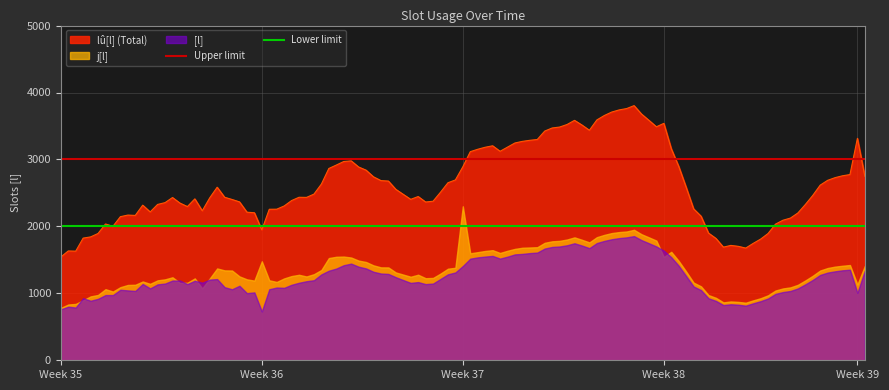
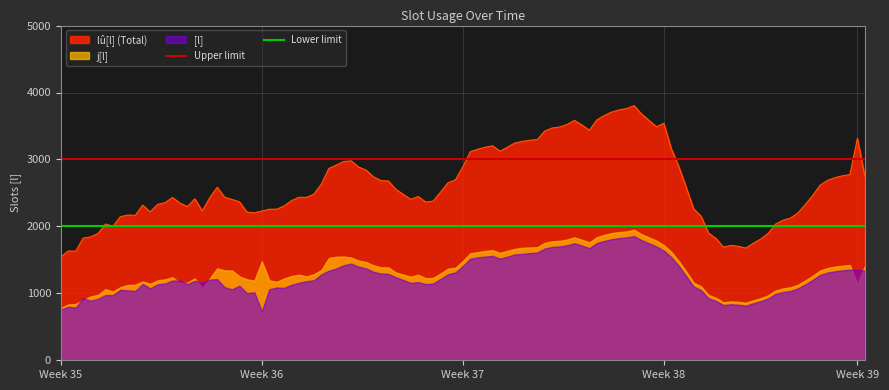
  {
    "lû[l] (Total)": {
      "Week 35": 1500,
-     "Week 36": 1900,
+     "Week 36": 2200,
      "Week 37": 2900,
      "Week 38": 3500,
      "Week 39": 3300
    },
    "j[l]": {
      "Week 36": 1500,
-     "Week 37": 2300,
-     "Week 38": 1500,
+     "Week 37": 1500,
+     "Week 38": 1700,
      "Week 39": 1100
    },
    "[l]": {
      "Week 36": 700,
      "Week 37": 1400,
      "Week 38": 1600,
-     "Week 39": 1000
+     "Week 39": 1400
    }
  }
